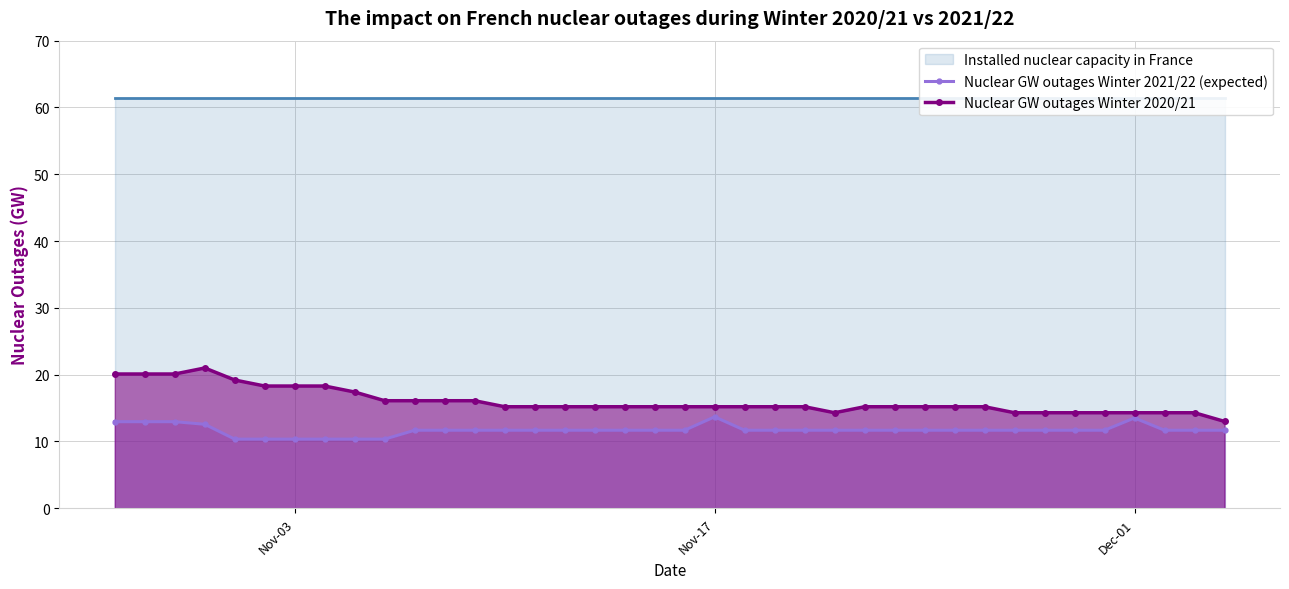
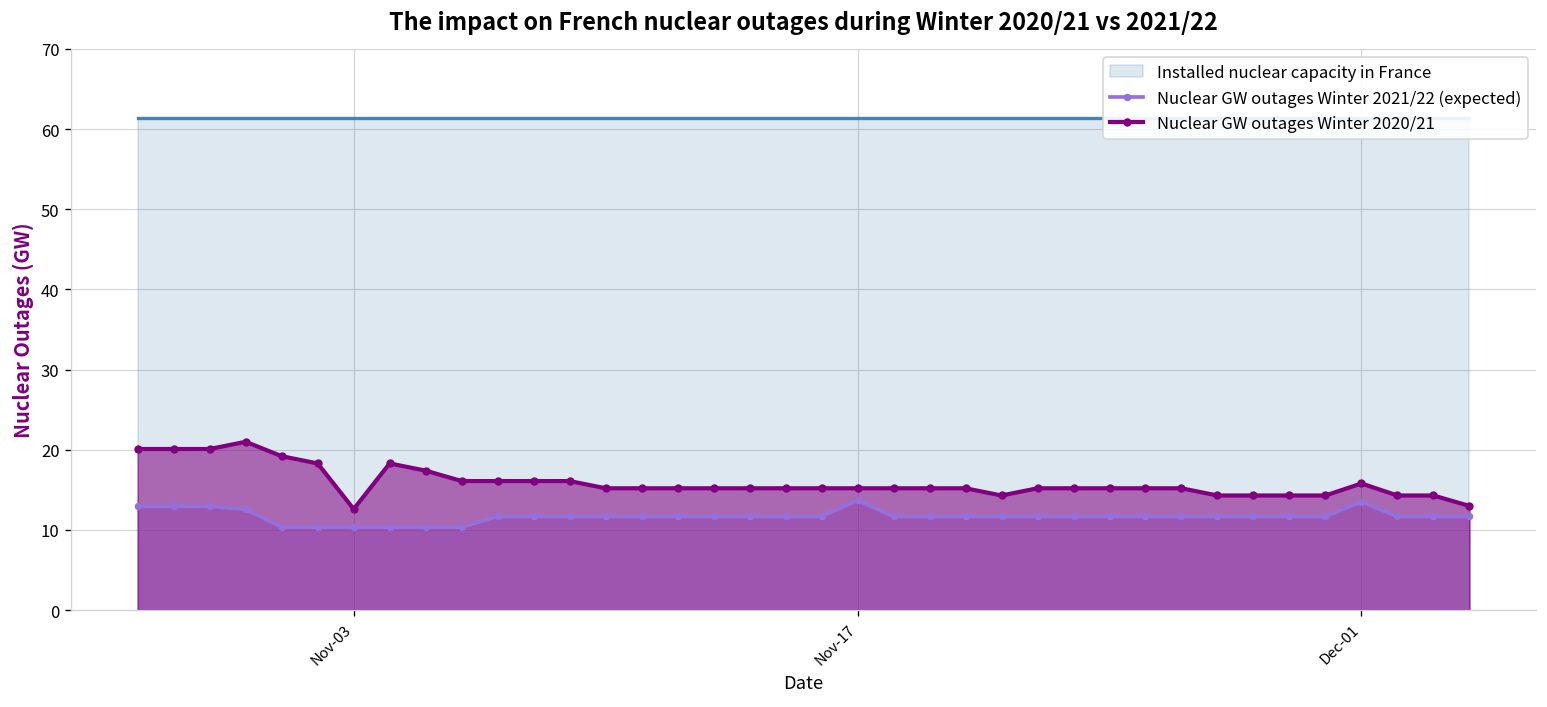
  {
    "Installed nuclear capacity in France": {
      "Nov-03": 61,
      "Nov-17": 61
    },
    "Nuclear GW outages Winter 2021/22 (expected)": {
      "Nov-03": 10,
      "Nov-17": 14,
      "Dec-01": 14
    },
    "Nuclear GW outages Winter 2020/21": {
-     "Nov-03": 18,
+     "Nov-03": 13,
      "Nov-17": 15,
-     "Dec-01": 14
+     "Dec-01": 16
    }
  }
